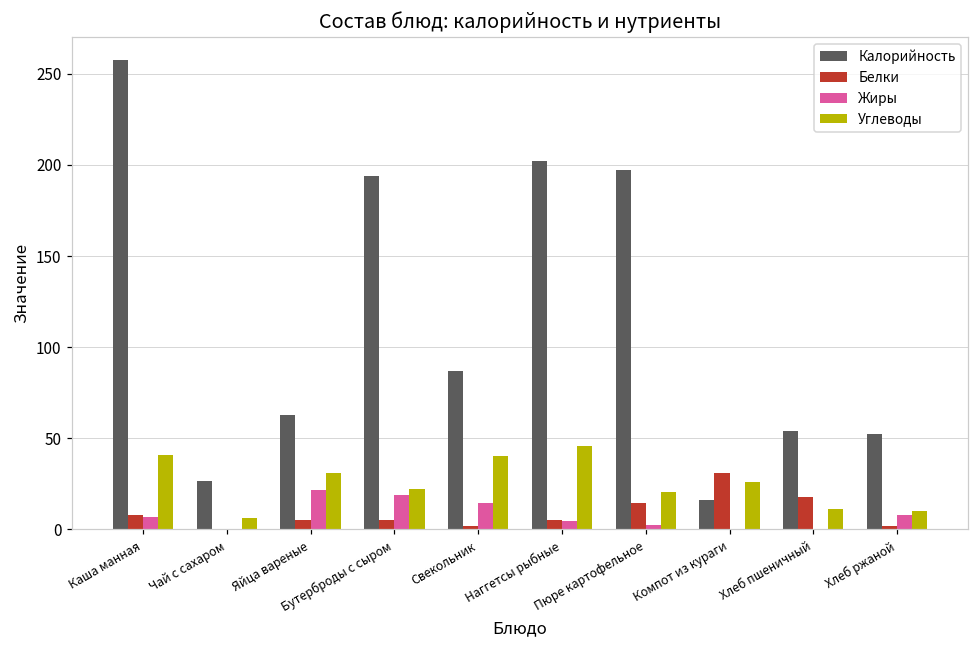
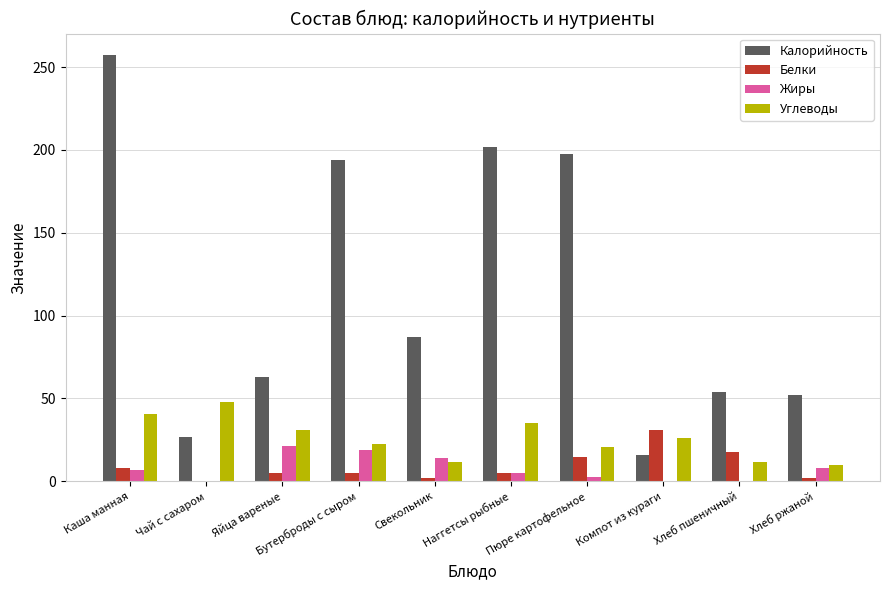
  {
    "Калорийность": {
      "Каша манная": 257,
      "Чай с сахаром": 27,
      "Яйца вареные": 63,
      "Бутерброды с сыром": 194,
      "Свекольник": 87,
      "Наггетсы рыбные": 202,
      "Пюре картофельное": 197,
      "Компот из кураги": 16,
      "Хлеб пшеничный": 54,
      "Хлеб ржаной": 52
    },
    "Белки": {
      "Каша манная": 8,
      "Яйца вареные": 5,
      "Бутерброды с сыром": 5,
      "Свекольник": 2,
      "Наггетсы рыбные": 5,
      "Пюре картофельное": 15,
      "Компот из кураги": 31,
      "Хлеб пшеничный": 18,
      "Хлеб ржаной": 2
    },
    "Жиры": {
      "Каша манная": 7,
      "Чай с сахаром": 0,
      "Яйца вареные": 22,
      "Бутерброды с сыром": 19,
      "Свекольник": 14,
      "Наггетсы рыбные": 5,
      "Пюре картофельное": 3,
      "Хлеб ржаной": 8
    },
    "Углеводы": {
      "Каша манная": 41,
-     "Чай с сахаром": 7,
+     "Чай с сахаром": 48,
      "Яйца вареные": 31,
      "Бутерброды с сыром": 22,
-     "Свекольник": 41,
-     "Наггетсы рыбные": 46,
+     "Свекольник": 12,
+     "Наггетсы рыбные": 35,
      "Пюре картофельное": 20,
      "Компот из кураги": 26,
      "Хлеб пшеничный": 11,
      "Хлеб ржаной": 10
    }
  }
